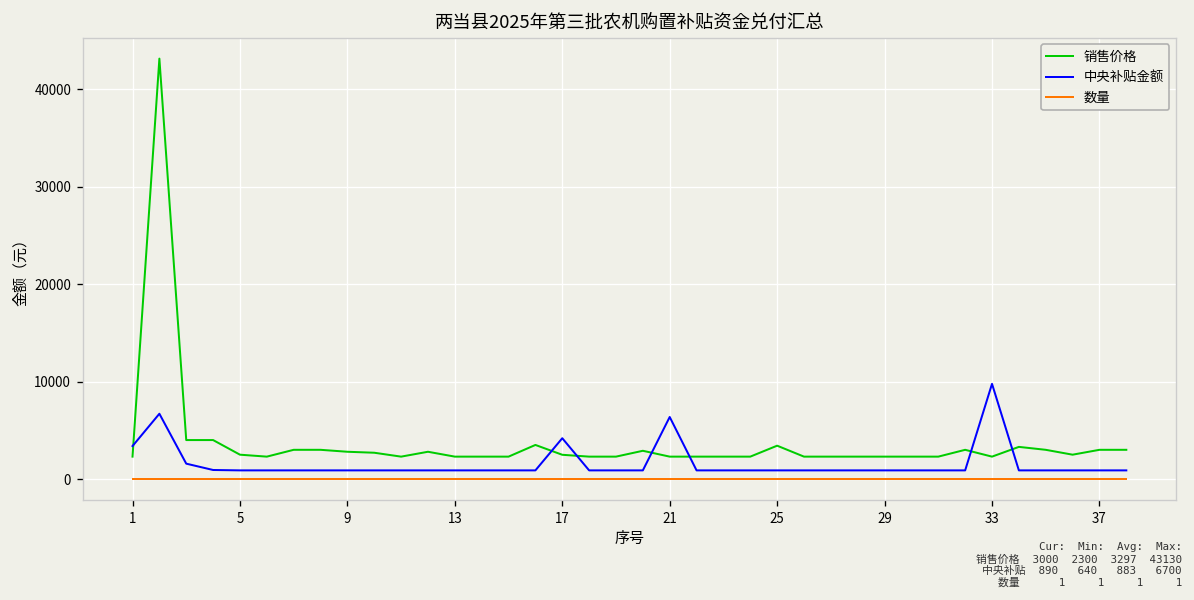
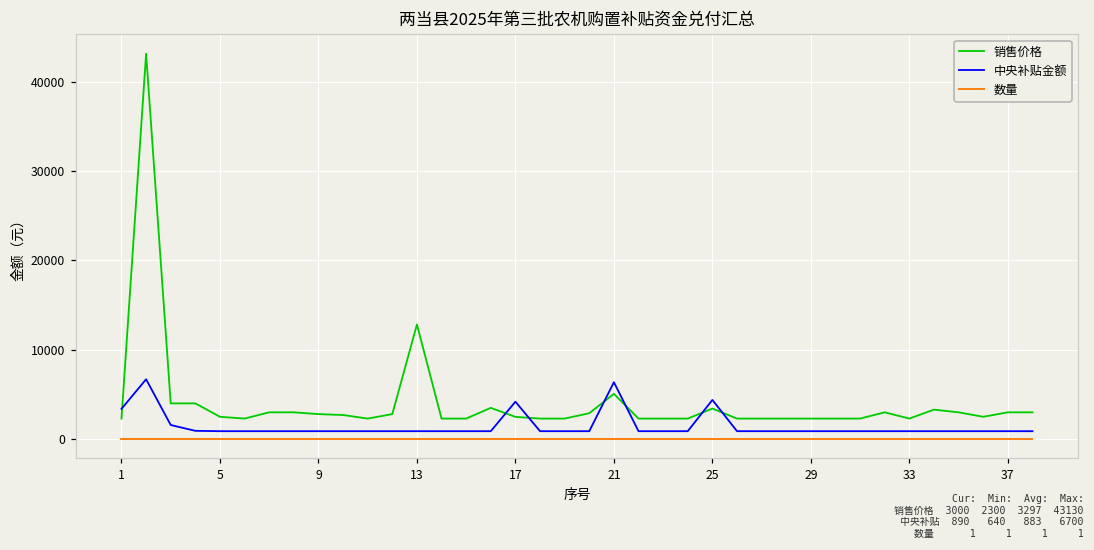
  {
    "销售价格": {
      "1": 2000,
      "5": 3000,
      "9": 3000,
-     "13": 2000,
+     "13": 13000,
      "17": 2000,
-     "21": 2000,
+     "21": 5000,
      "25": 3000,
      "29": 2000,
      "33": 2000,
      "37": 3000
    },
    "中央补贴金额": {
      "1": 3000,
      "5": 1000,
      "9": 1000,
      "13": 1000,
      "17": 4000,
      "21": 6000,
-     "25": 1000,
+     "25": 4000,
      "29": 1000,
-     "33": 10000,
+     "33": 1000,
      "37": 1000
    },
    "数量": {
      "1": 0,
      "5": 0,
      "9": 0,
      "13": 0,
      "17": 0,
      "21": 0,
      "25": 0,
      "29": 0,
      "33": 0,
      "37": 0
    }
  }
